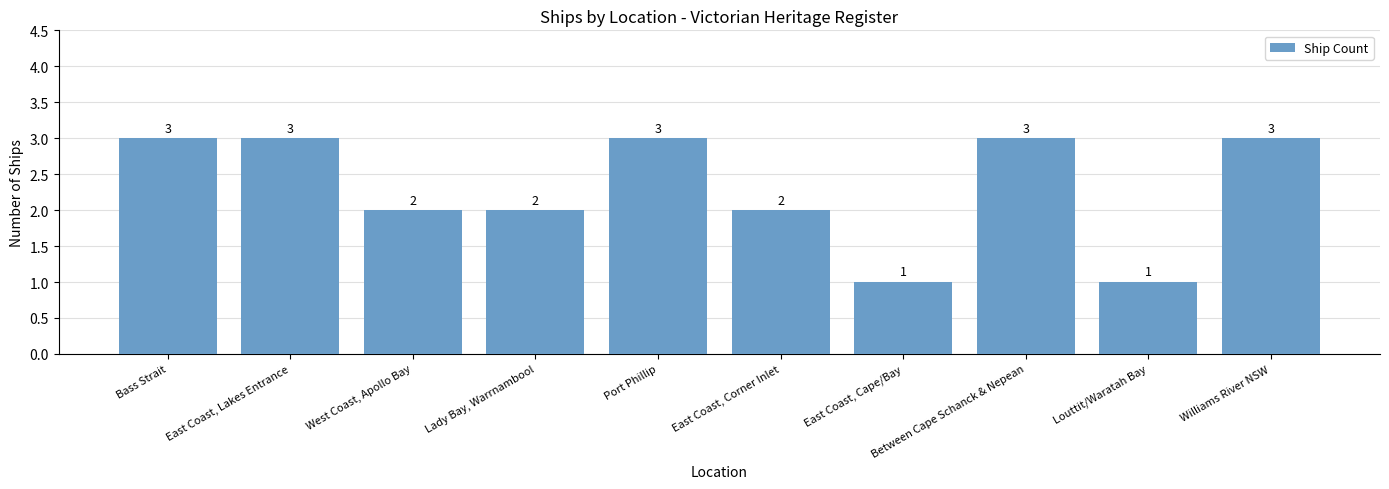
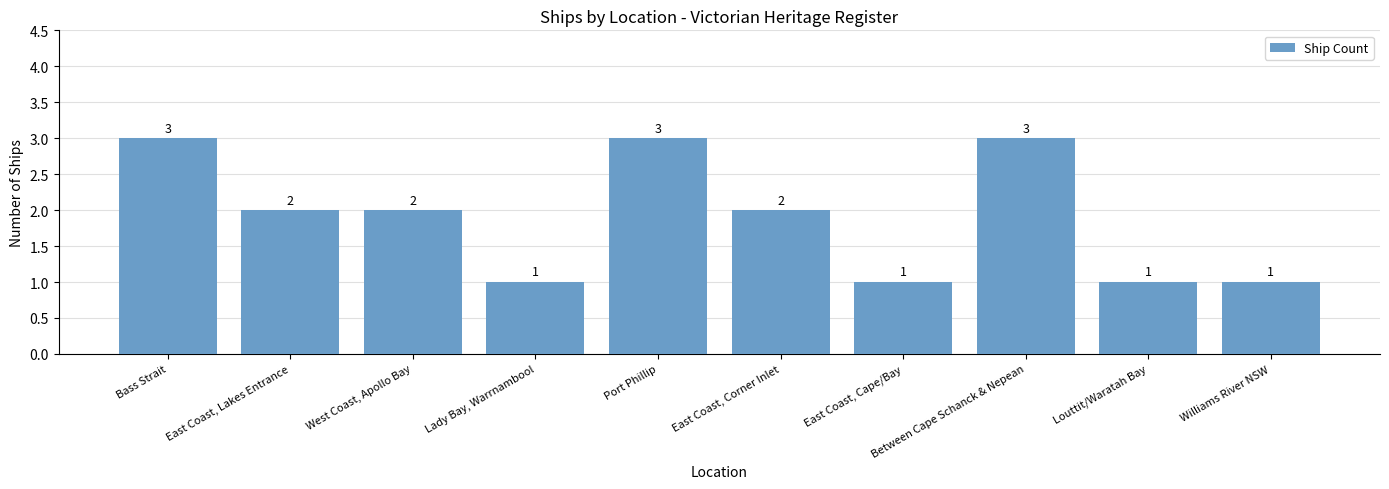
  {
    "Bass Strait": 3,
-   "East Coast, Lakes Entrance": 3,
+   "East Coast, Lakes Entrance": 2,
    "West Coast, Apollo Bay": 2,
-   "Lady Bay, Warrnambool": 2,
+   "Lady Bay, Warrnambool": 1,
    "Port Phillip": 3,
    "East Coast, Corner Inlet": 2,
    "East Coast, Cape/Bay": 1,
    "Between Cape Schanck & Nepean": 3,
    "Louttit/Waratah Bay": 1,
-   "Williams River NSW": 3
+   "Williams River NSW": 1
  }
